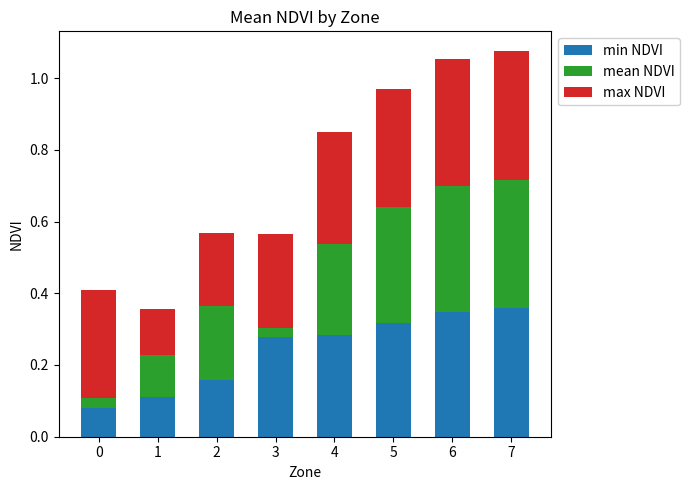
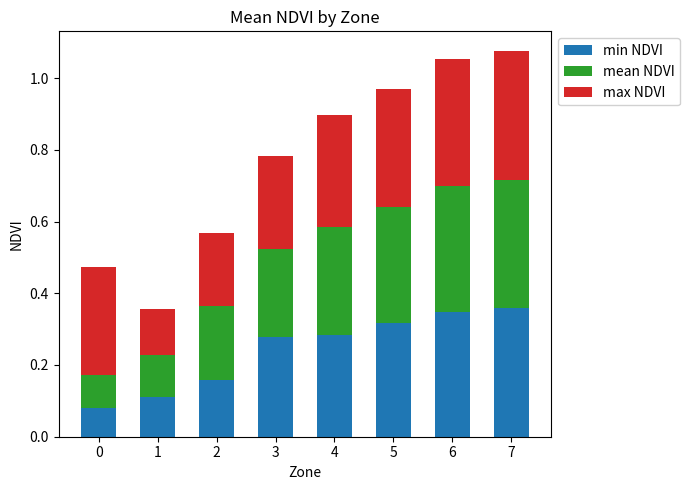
  {
    "min NDVI": {
      "0": 0.08,
      "1": 0.11,
      "2": 0.16,
      "3": 0.28,
      "4": 0.28,
      "5": 0.32,
      "6": 0.35,
      "7": 0.36
    },
    "mean NDVI": {
-     "0": 0.03,
+     "0": 0.09,
      "1": 0.12,
      "2": 0.21,
-     "3": 0.03,
-     "4": 0.25,
+     "3": 0.24,
+     "4": 0.30,
      "5": 0.32,
      "6": 0.35,
      "7": 0.36
    },
    "max NDVI": {
      "0": 0.30,
      "1": 0.13,
      "2": 0.20,
      "3": 0.26,
      "4": 0.31,
      "5": 0.33,
      "6": 0.35,
      "7": 0.36
    }
  }
